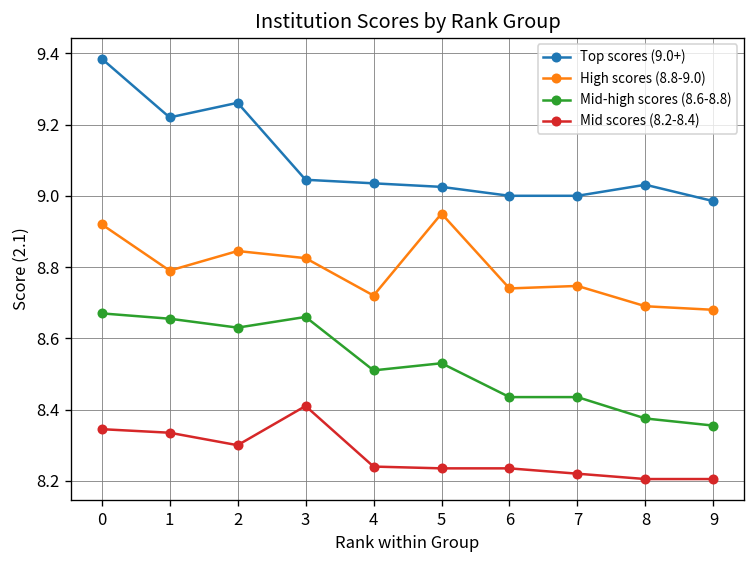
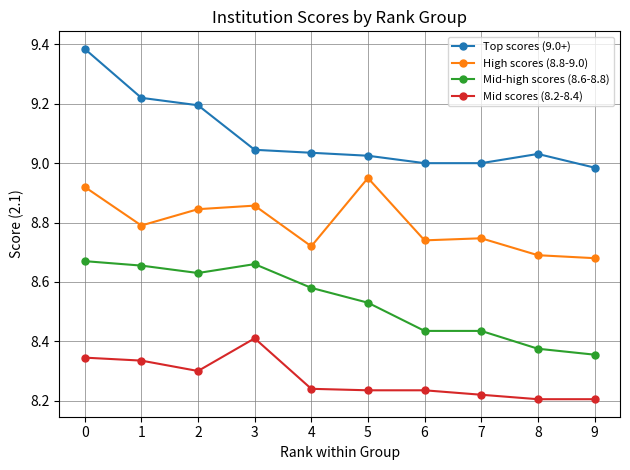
  {
    "Top scores (9.0+)": {
      "0": 9.39,
      "1": 9.22,
-     "2": 9.26,
+     "2": 9.20,
      "3": 9.05,
      "4": 9.04,
      "5": 9.03,
      "6": 9.00,
      "7": 9.00,
      "8": 9.03,
      "9": 8.99
    },
    "High scores (8.8-9.0)": {
      "0": 8.92,
      "1": 8.79,
      "2": 8.85,
-     "3": 8.83,
+     "3": 8.86,
      "4": 8.72,
      "5": 8.95,
      "6": 8.74,
      "7": 8.75,
      "8": 8.69,
      "9": 8.68
    },
    "Mid-high scores (8.6-8.8)": {
      "0": 8.67,
      "1": 8.66,
      "2": 8.63,
      "3": 8.66,
-     "4": 8.51,
+     "4": 8.58,
      "5": 8.53,
      "6": 8.44,
      "7": 8.44,
      "8": 8.38,
      "9": 8.36
    },
    "Mid scores (8.2-8.4)": {
      "0": 8.35,
      "1": 8.34,
      "2": 8.30,
      "3": 8.41,
      "4": 8.24,
      "5": 8.24,
      "6": 8.24,
      "7": 8.22,
      "8": 8.21,
      "9": 8.21
    }
  }
